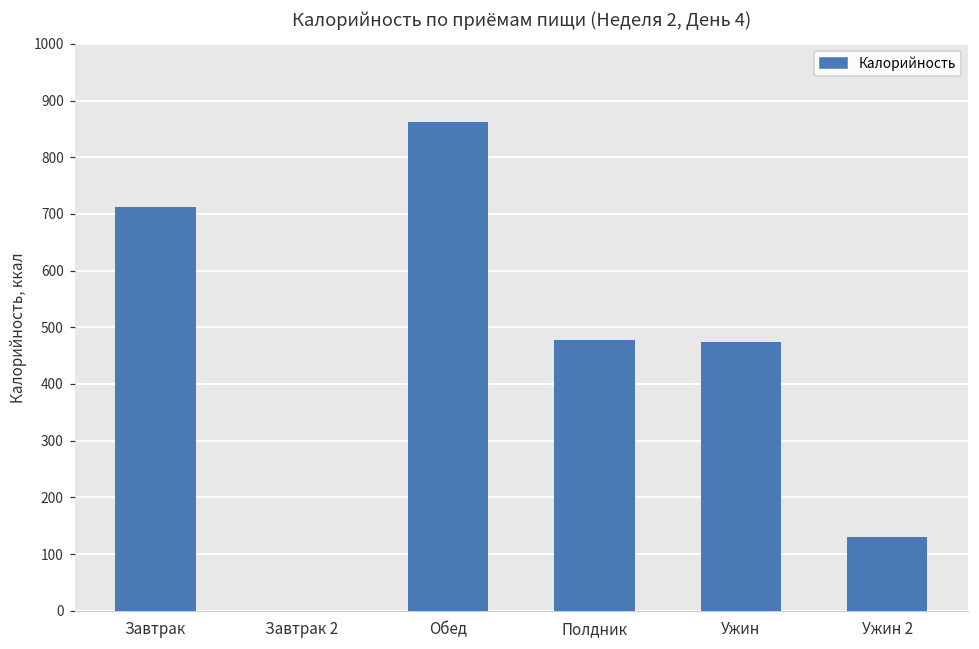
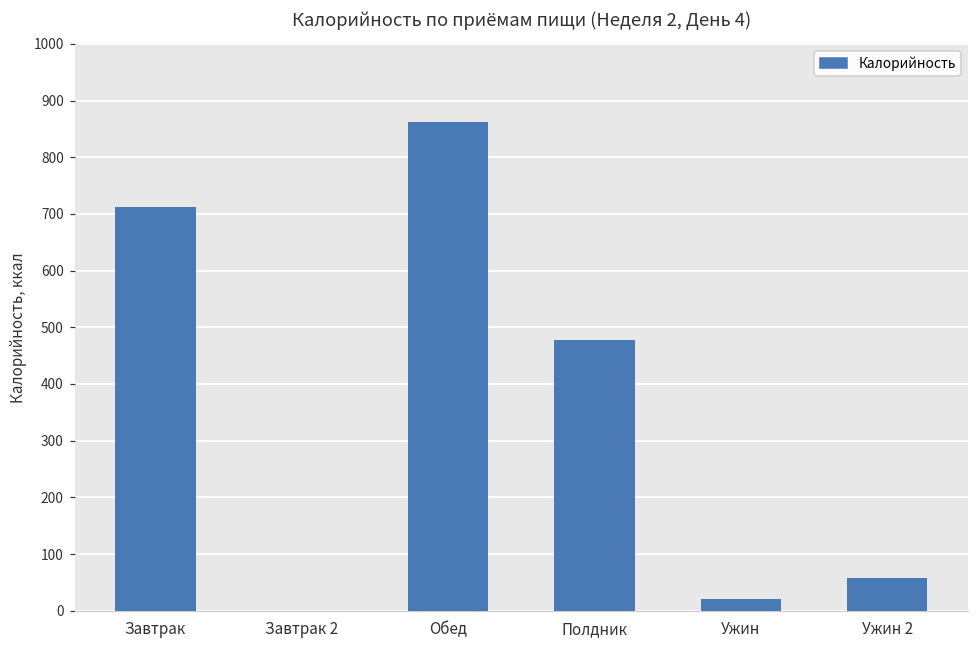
  {
    "Завтрак": 710,
    "Завтрак 2": 0,
    "Обед": 860,
    "Полдник": 480,
-   "Ужин": 470,
-   "Ужин 2": 130
+   "Ужин": 20,
+   "Ужин 2": 60
  }
